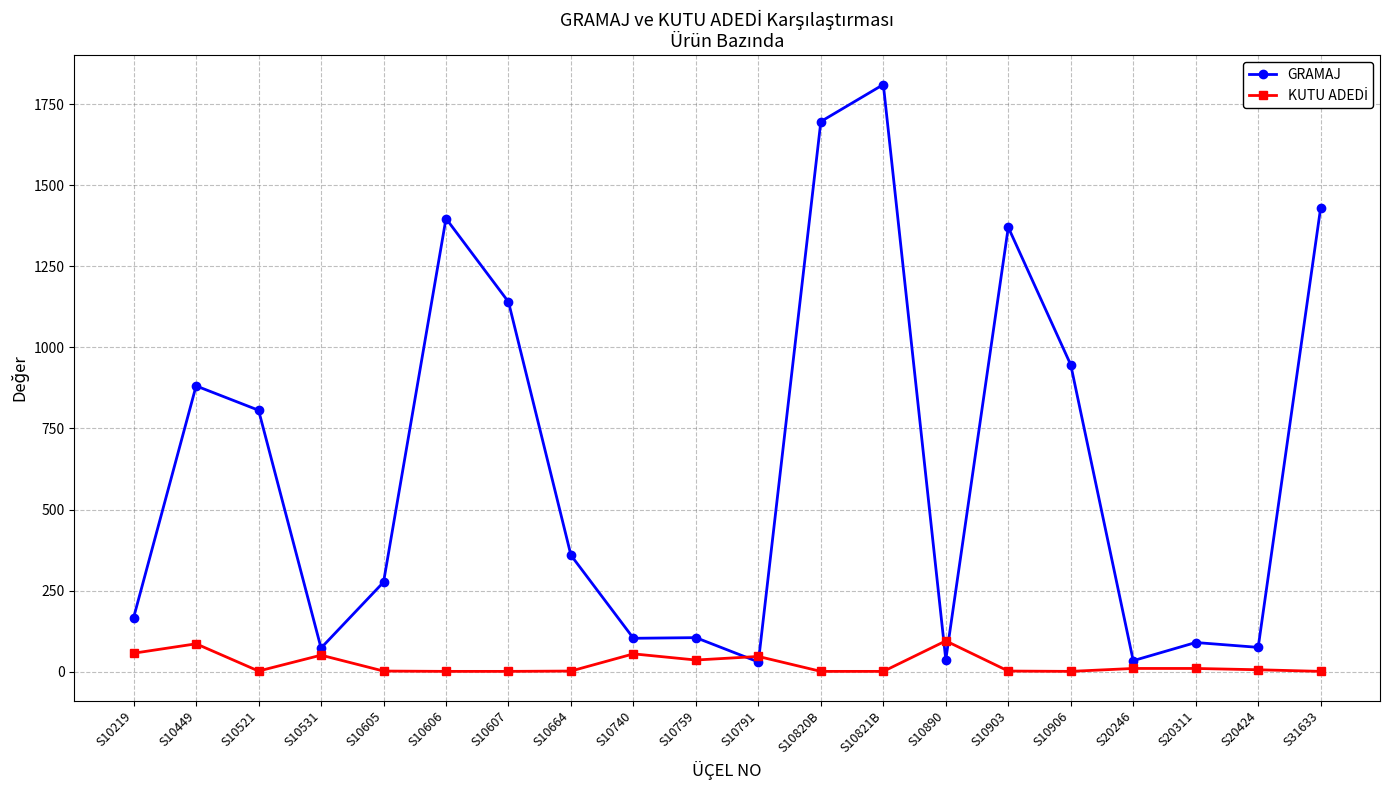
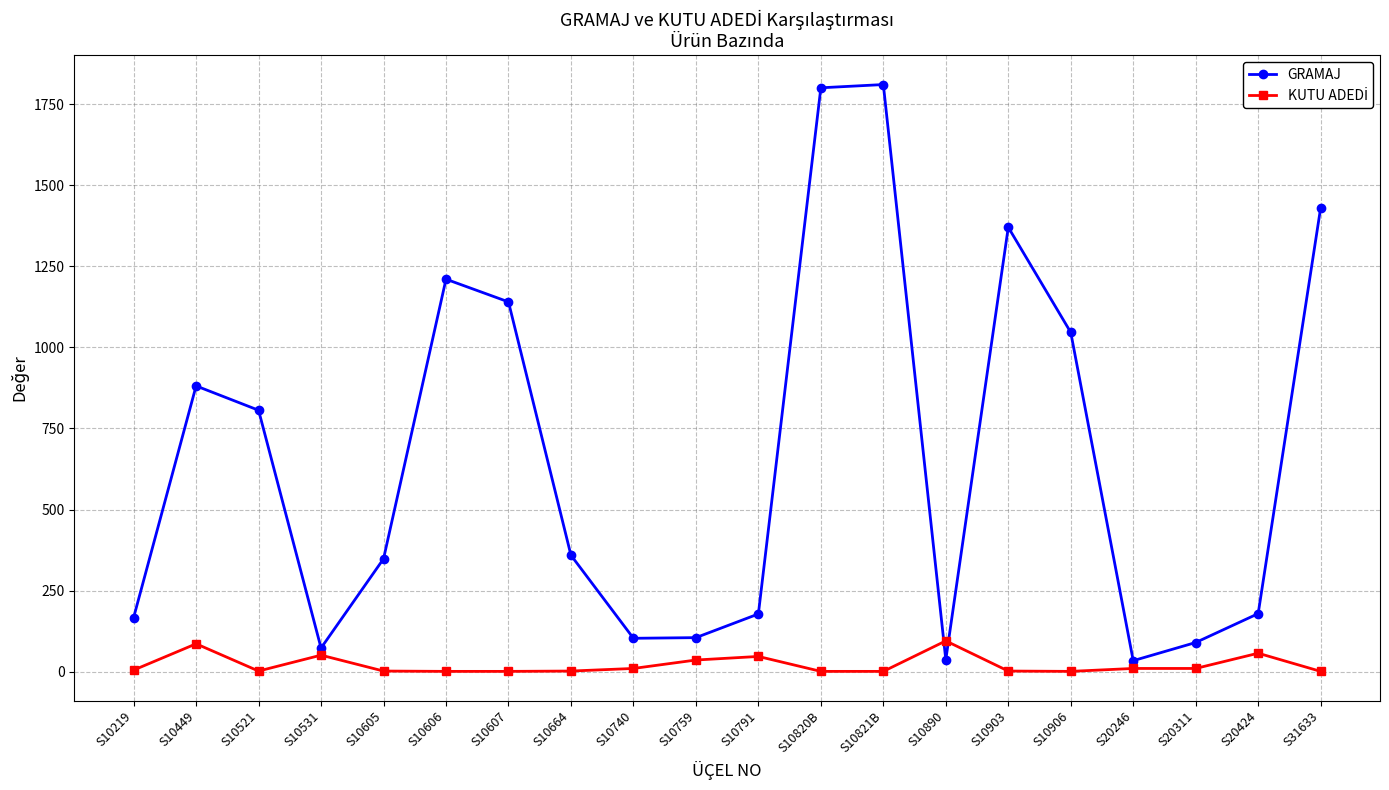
  {
    "GRAMAJ": {
      "S10219": 170,
      "S10449": 880,
      "S10521": 810,
      "S10531": 70,
-     "S10605": 280,
-     "S10606": 1400,
+     "S10605": 350,
+     "S10606": 1210,
      "S10607": 1140,
      "S10664": 360,
      "S10740": 100,
      "S10759": 110,
-     "S10791": 30,
-     "S10820B": 1700,
+     "S10791": 180,
+     "S10820B": 1800,
      "S10821B": 1810,
      "S10890": 40,
      "S10903": 1370,
-     "S10906": 950,
+     "S10906": 1050,
      "S20246": 30,
      "S20311": 90,
-     "S20424": 80,
+     "S20424": 180,
      "S31633": 1430
    },
    "KUTU ADEDİ": {
-     "S10219": 60,
+     "S10219": 10,
      "S10449": 90,
      "S10521": 0,
      "S10531": 50,
      "S10605": 0,
      "S10606": 0,
      "S10607": 0,
      "S10664": 0,
-     "S10740": 60,
+     "S10740": 10,
      "S10759": 40,
      "S10791": 50,
      "S10820B": 0,
      "S10821B": 0,
      "S10890": 100,
      "S10903": 0,
      "S10906": 0,
      "S20246": 10,
      "S20311": 10,
-     "S20424": 10,
+     "S20424": 60,
      "S31633": 0
    }
  }
